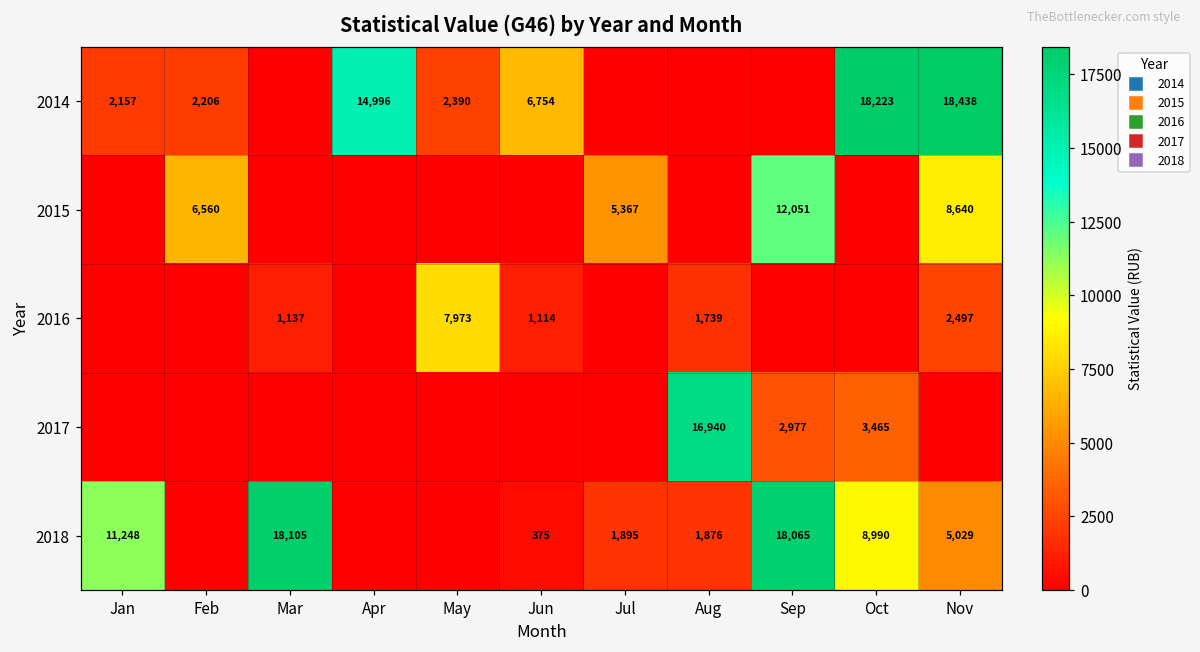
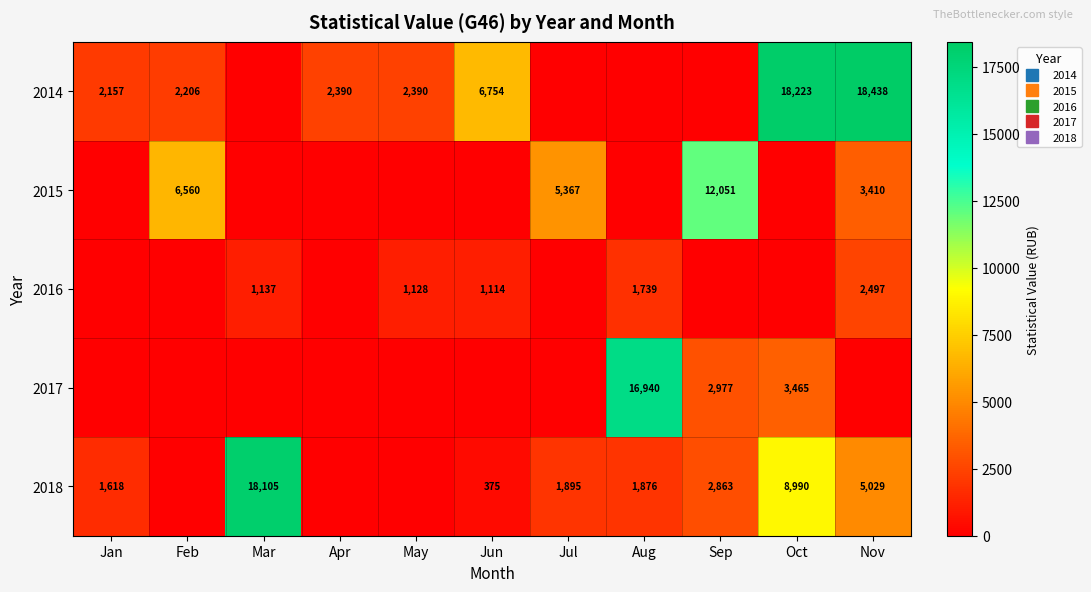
  {
    "2014": {
      "Jan": "2,157",
      "Feb": "2,206",
-     "Apr": "14,996",
+     "Apr": "2,390",
      "May": "2,390",
      "Jun": "6,754",
      "Oct": "18,223",
      "Nov": "18,438"
    },
    "2015": {
      "Feb": "6,560",
      "Jul": "5,367",
      "Sep": "12,051",
-     "Nov": "8,640"
+     "Nov": "3,410"
    },
    "2016": {
      "Mar": "1,137",
-     "May": "7,973",
+     "May": "1,128",
      "Jun": "1,114",
      "Aug": "1,739",
      "Nov": "2,497"
    },
    "2017": {
      "Aug": "16,940",
      "Sep": "2,977",
      "Oct": "3,465"
    },
    "2018": {
-     "Jan": "11,248",
+     "Jan": "1,618",
      "Mar": "18,105",
      "Jun": "375",
      "Jul": "1,895",
      "Aug": "1,876",
-     "Sep": "18,065",
+     "Sep": "2,863",
      "Oct": "8,990",
      "Nov": "5,029"
    }
  }
